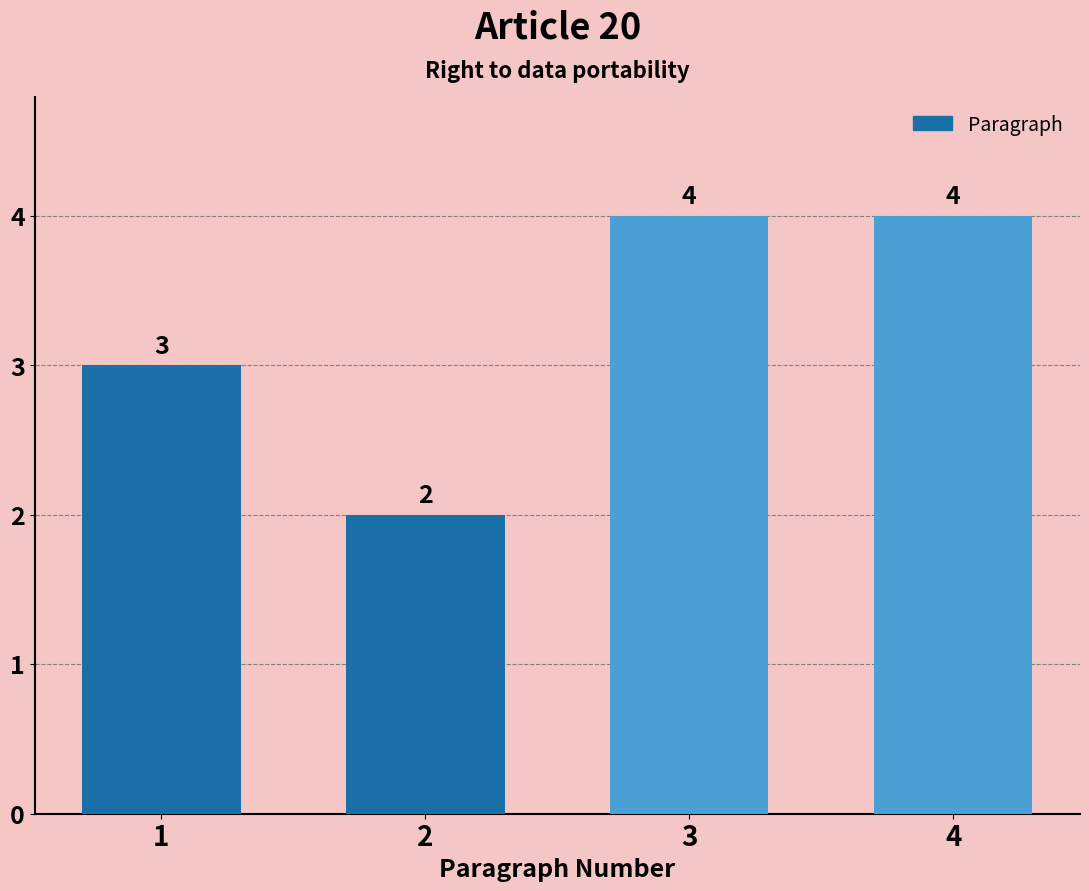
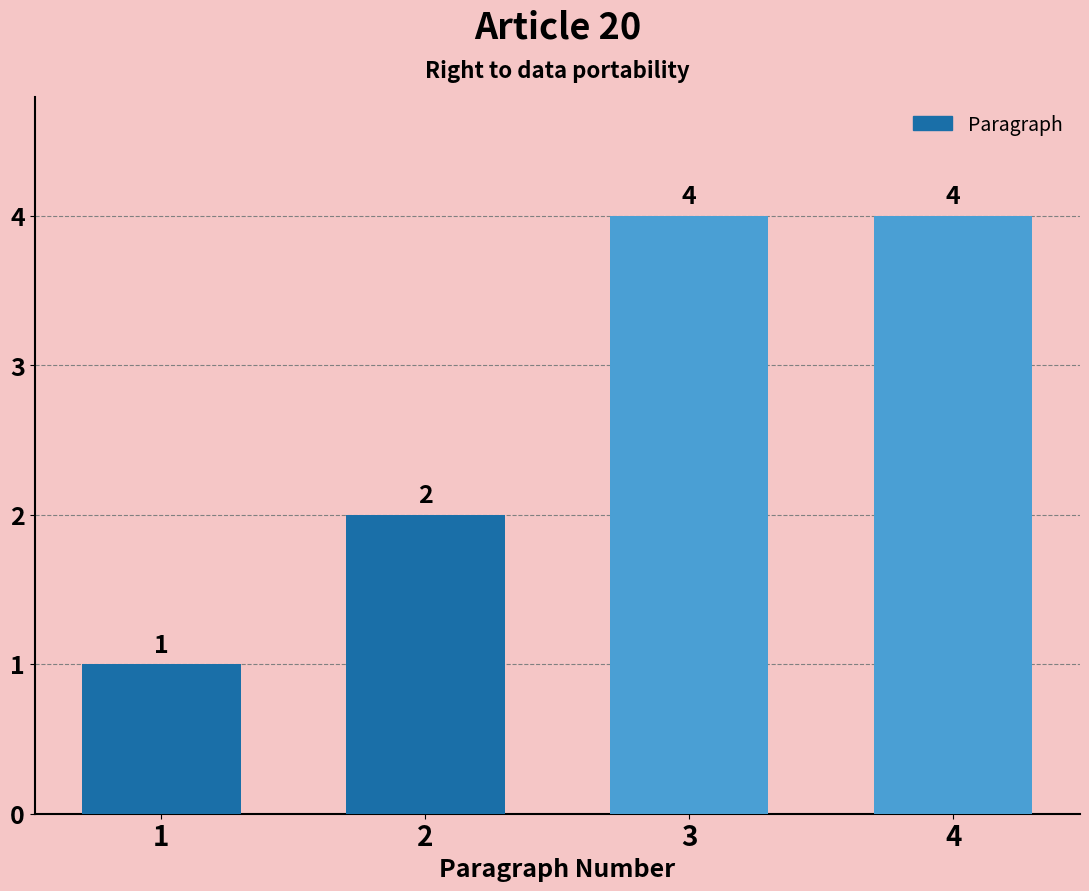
  {
-   "1": 3,
+   "1": 1,
    "2": 2,
    "3": 4,
    "4": 4
  }
